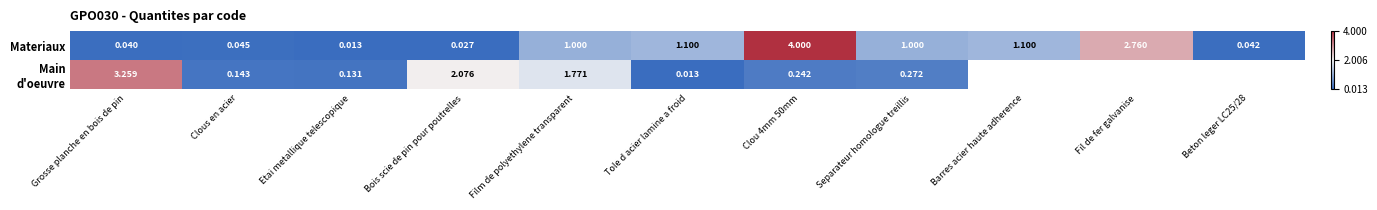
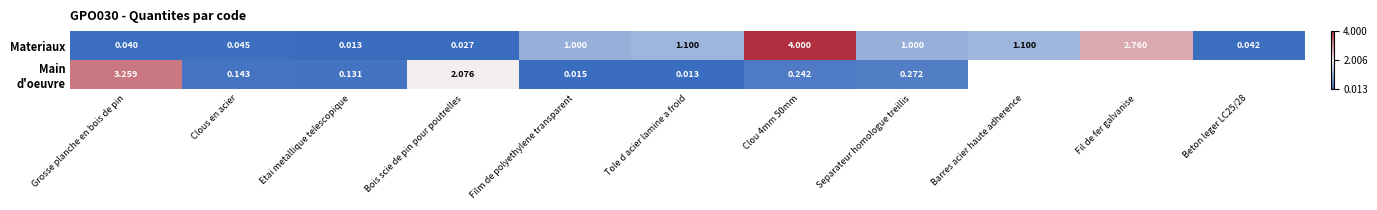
  {
    "Materiaux": {
      "Grosse planche en bois de pin": 0.040,
      "Clous en acier": 0.045,
      "Etai metallique telescopique": 0.013,
      "Bois scie de pin pour poutrelles": 0.027,
      "Film de polyethylene transparent": 1.000,
      "Tole d acier lamine a froid": 1.100,
      "Clou 4mm 50mm": 4.000,
      "Separateur homologue treillis": 1.000,
      "Barres acier haute adherence": 1.100,
      "Fil de fer galvanise": 2.760,
      "Beton leger LC25/28": 0.042
    },
    "Main d'oeuvre": {
      "Grosse planche en bois de pin": 3.259,
      "Clous en acier": 0.143,
      "Etai metallique telescopique": 0.131,
      "Bois scie de pin pour poutrelles": 2.076,
-     "Film de polyethylene transparent": 1.771,
+     "Film de polyethylene transparent": 0.015,
      "Tole d acier lamine a froid": 0.013,
      "Clou 4mm 50mm": 0.242,
      "Separateur homologue treillis": 0.272
    }
  }
